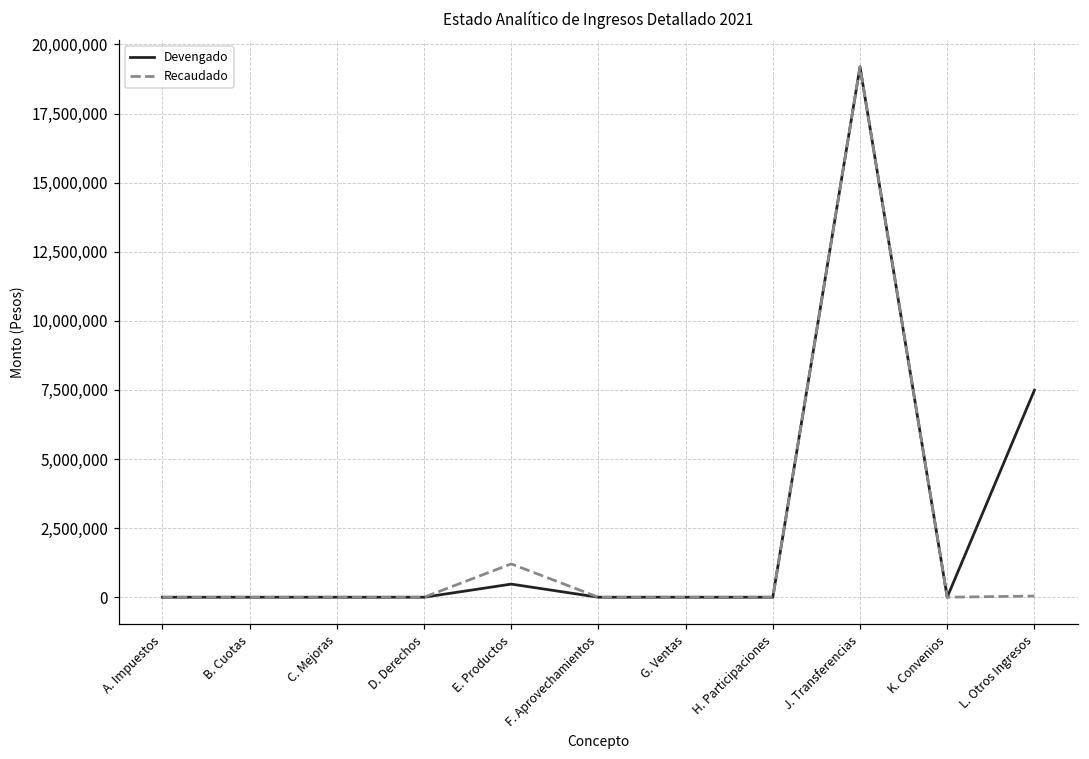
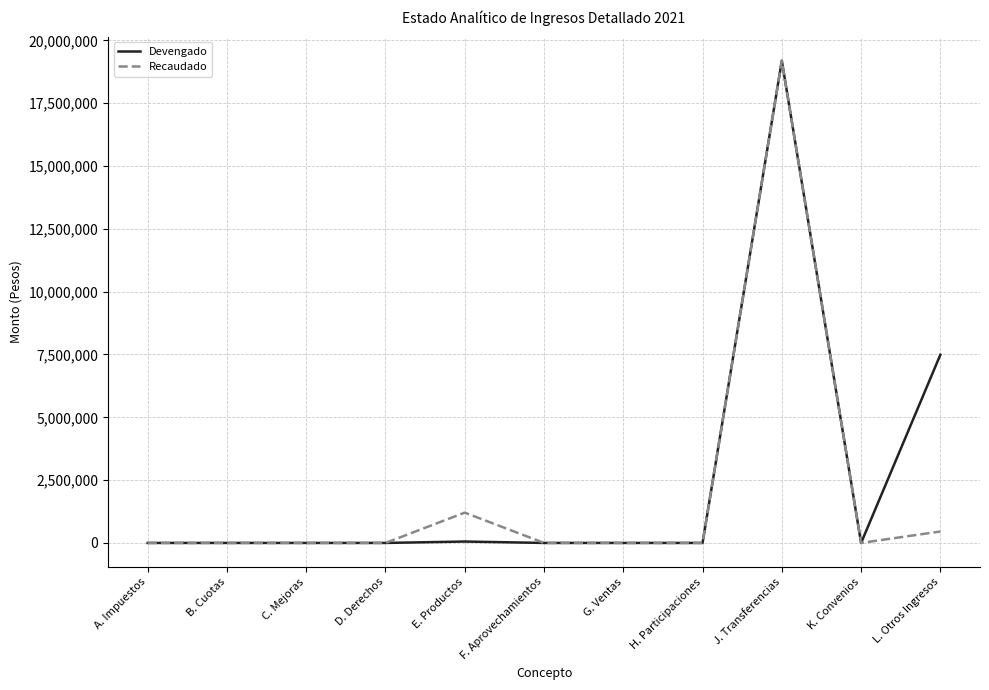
  {
    "Devengado": {
-     "E. Productos": "500,000",
+     "E. Productos": "100,000",
      "L. Otros Ingresos": "7,500,000"
    },
    "Recaudado": {
      "E. Productos": "1,200,000",
-     "L. Otros Ingresos": "0"
+     "L. Otros Ingresos": "500,000"
    }
  }
